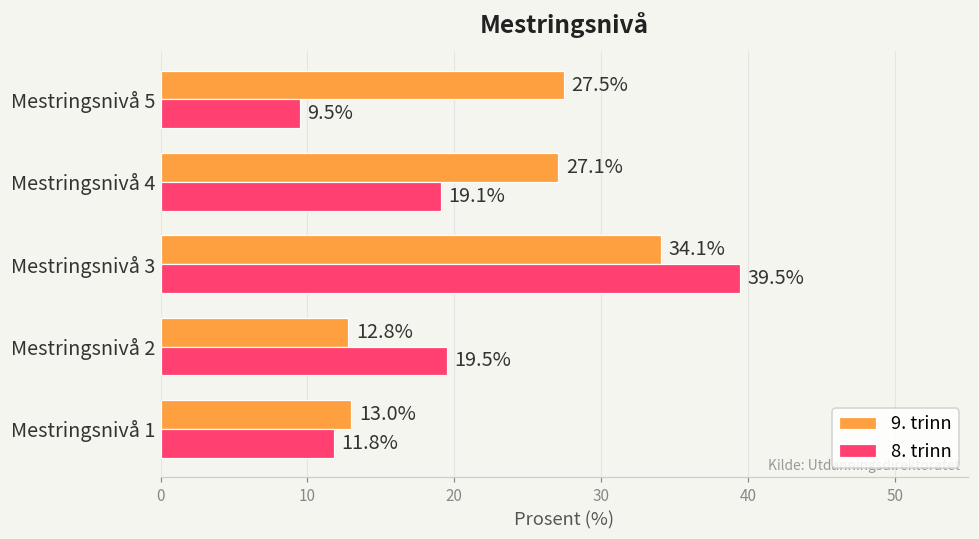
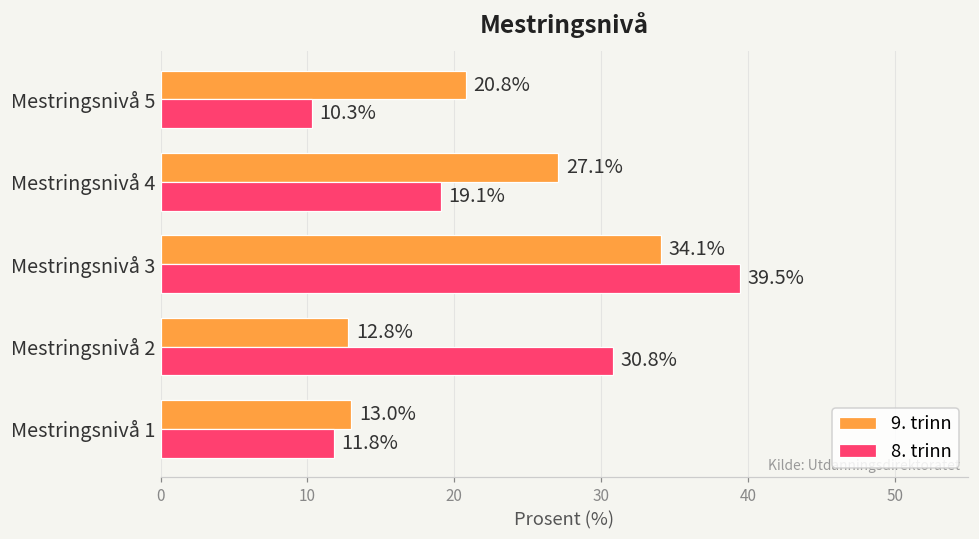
  {
    "9. trinn": {
-     "Mestringsnivå 5": "27.5%",
+     "Mestringsnivå 5": "20.8%",
      "Mestringsnivå 4": "27.1%",
      "Mestringsnivå 3": "34.1%",
      "Mestringsnivå 2": "12.8%",
      "Mestringsnivå 1": "13.0%"
    },
    "8. trinn": {
-     "Mestringsnivå 5": "9.5%",
+     "Mestringsnivå 5": "10.3%",
      "Mestringsnivå 4": "19.1%",
      "Mestringsnivå 3": "39.5%",
-     "Mestringsnivå 2": "19.5%",
+     "Mestringsnivå 2": "30.8%",
      "Mestringsnivå 1": "11.8%"
    }
  }
